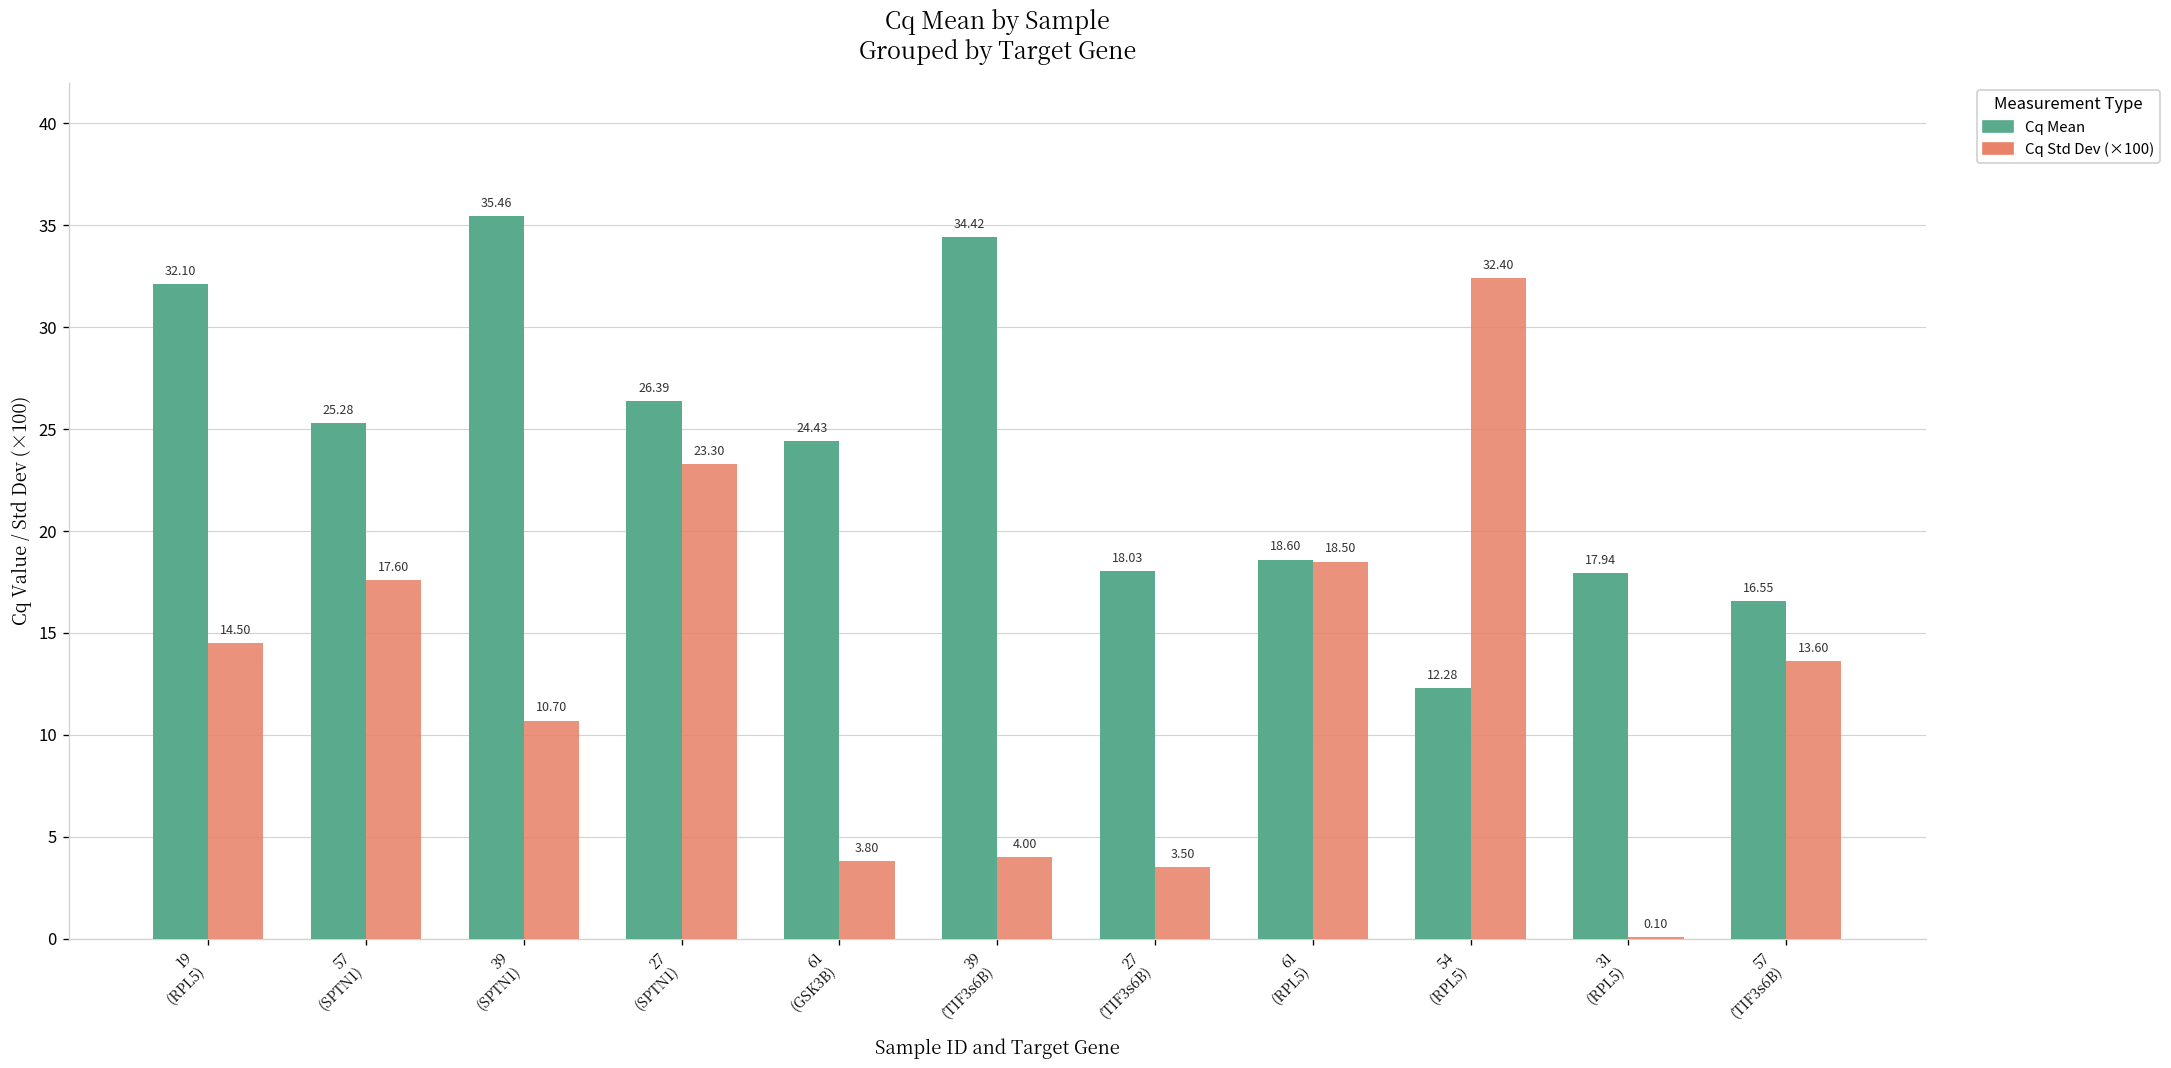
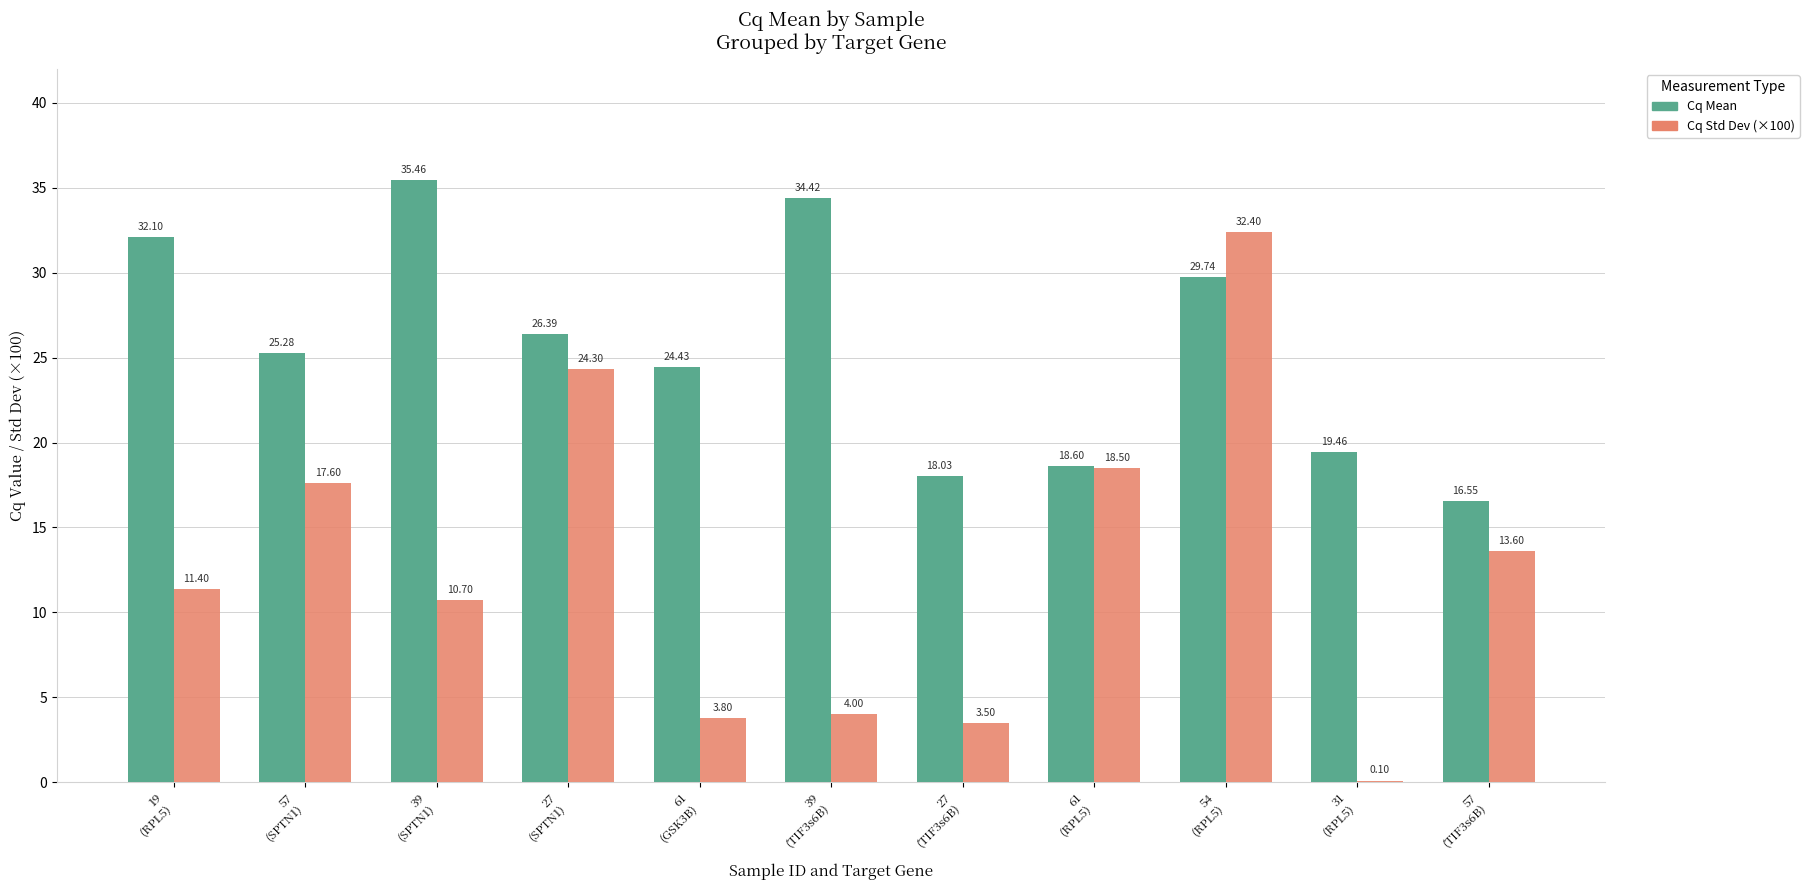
  {
    "Cq Mean": {
      "19 (RPL5)": 32.10,
      "57 (SPTN1)": 25.28,
      "39 (SPTN1)": 35.46,
      "27 (SPTN1)": 26.39,
      "61 (GSK3B)": 24.43,
      "39 (TIF3s6B)": 34.42,
      "27 (TIF3s6B)": 18.03,
      "61 (RPL5)": 18.60,
-     "54 (RPL5)": 12.28,
-     "31 (RPL5)": 17.94,
+     "54 (RPL5)": 29.74,
+     "31 (RPL5)": 19.46,
      "57 (TIF3s6B)": 16.55
    },
    "Cq Std Dev (×100)": {
-     "19 (RPL5)": 14.50,
+     "19 (RPL5)": 11.40,
      "57 (SPTN1)": 17.60,
      "39 (SPTN1)": 10.70,
-     "27 (SPTN1)": 23.30,
+     "27 (SPTN1)": 24.30,
      "61 (GSK3B)": 3.80,
      "39 (TIF3s6B)": 4.00,
      "27 (TIF3s6B)": 3.50,
      "61 (RPL5)": 18.50,
      "54 (RPL5)": 32.40,
      "31 (RPL5)": 0.10,
      "57 (TIF3s6B)": 13.60
    }
  }
